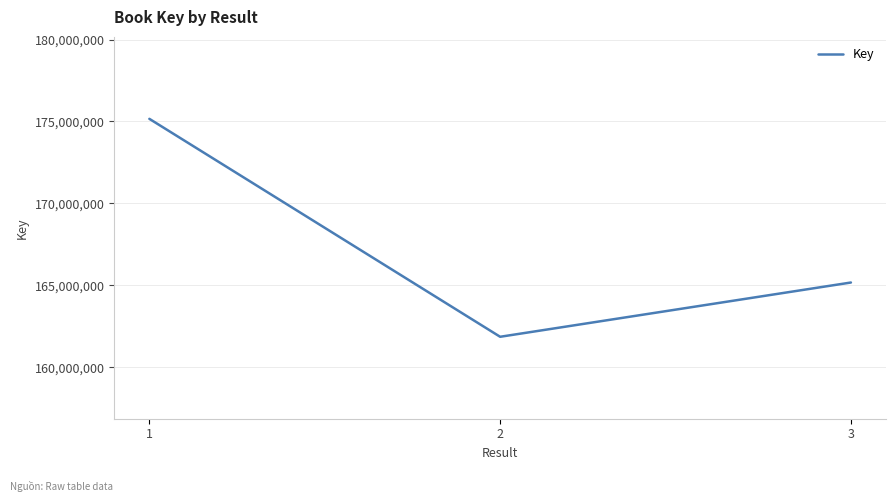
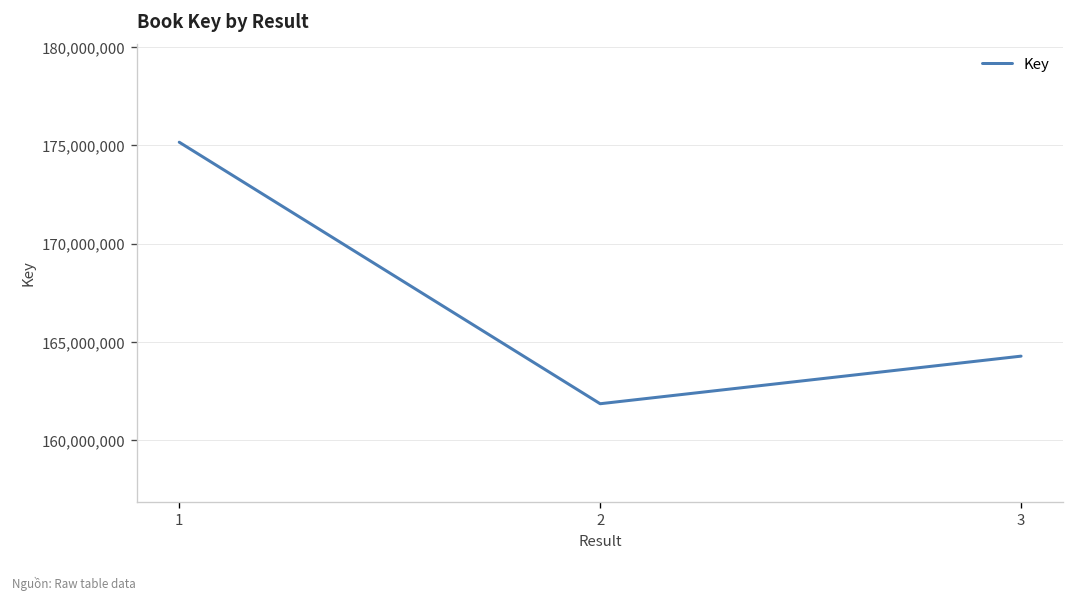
  {
    "1": "175,200,000",
    "2": "161,900,000",
-   "3": "165,200,000"
+   "3": "164,300,000"
  }
